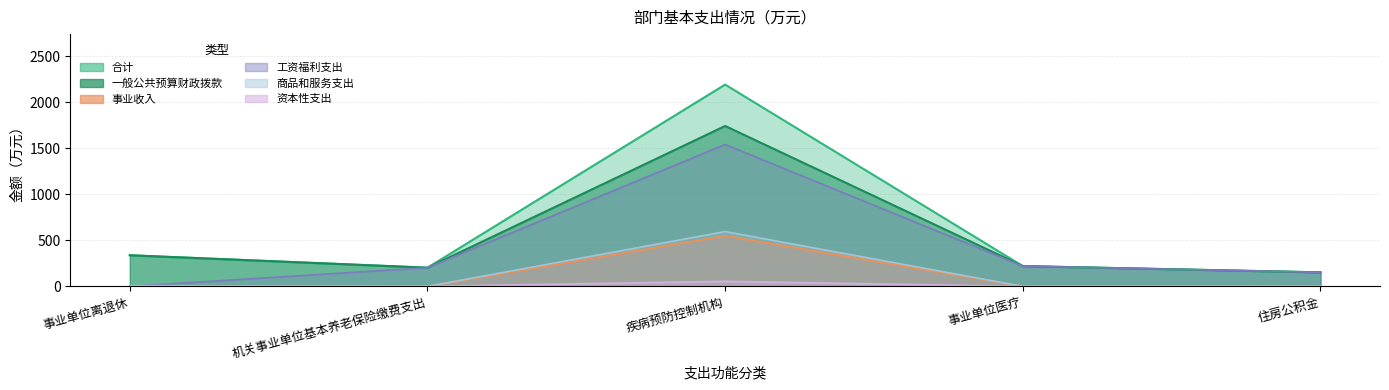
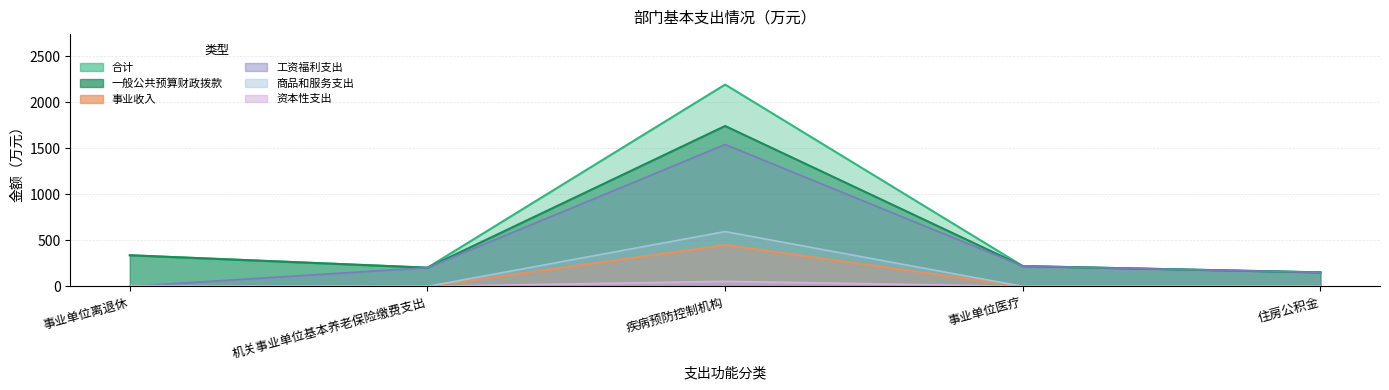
  {
    "事业收入": {
-     "疾病预防控制机构": 600
+     "疾病预防控制机构": 500
    }
  }
